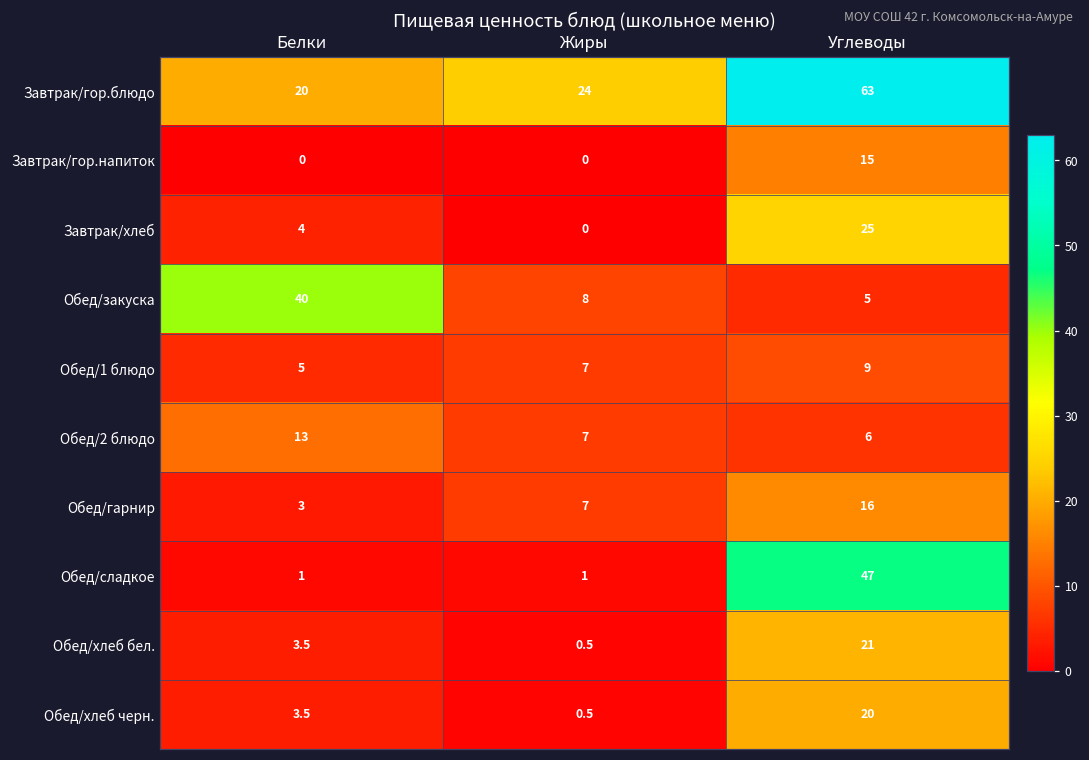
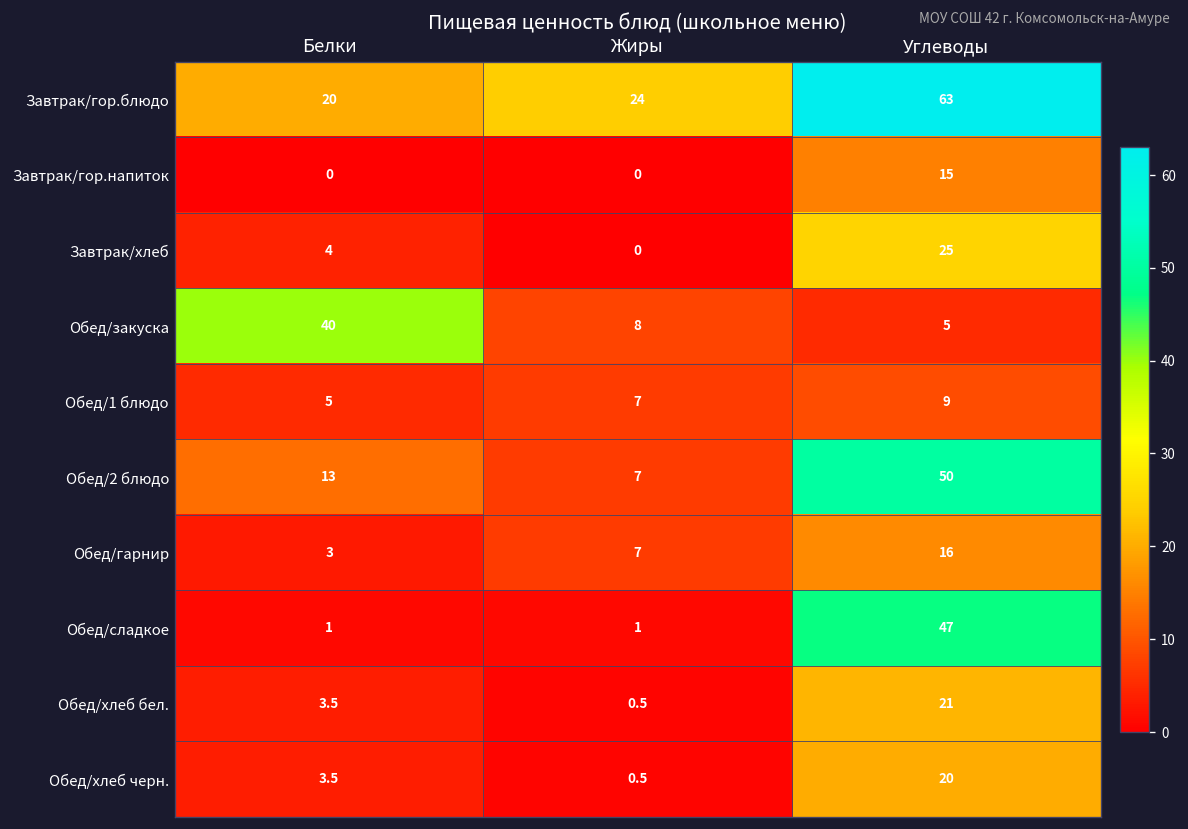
  {
    "Завтрак/гор.блюдо": {
      "Белки": 20,
      "Жиры": 24,
      "Углеводы": 63
    },
    "Завтрак/гор.напиток": {
      "Белки": 0,
      "Жиры": 0,
      "Углеводы": 15
    },
    "Завтрак/хлеб": {
      "Белки": 4,
      "Жиры": 0,
      "Углеводы": 25
    },
    "Обед/закуска": {
      "Белки": 40,
      "Жиры": 8,
      "Углеводы": 5
    },
    "Обед/1 блюдо": {
      "Белки": 5,
      "Жиры": 7,
      "Углеводы": 9
    },
    "Обед/2 блюдо": {
      "Белки": 13,
      "Жиры": 7,
-     "Углеводы": 6
+     "Углеводы": 50
    },
    "Обед/гарнир": {
      "Белки": 3,
      "Жиры": 7,
      "Углеводы": 16
    },
    "Обед/сладкое": {
      "Белки": 1,
      "Жиры": 1,
      "Углеводы": 47
    },
    "Обед/хлеб бел.": {
      "Белки": 3.5,
      "Жиры": 0.5,
      "Углеводы": 21
    },
    "Обед/хлеб черн.": {
      "Белки": 3.5,
      "Жиры": 0.5,
      "Углеводы": 20
    }
  }
